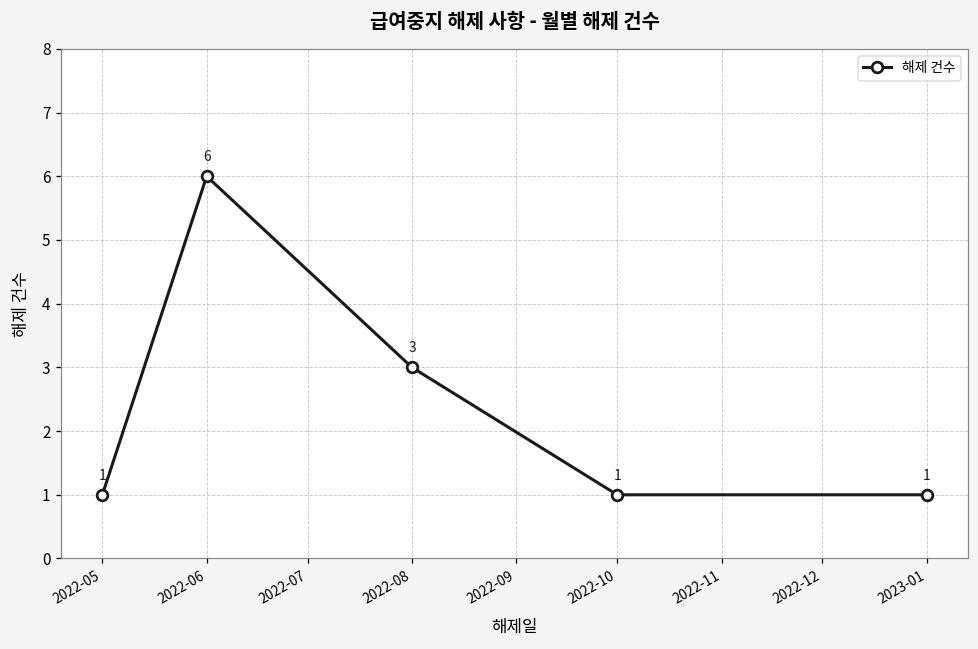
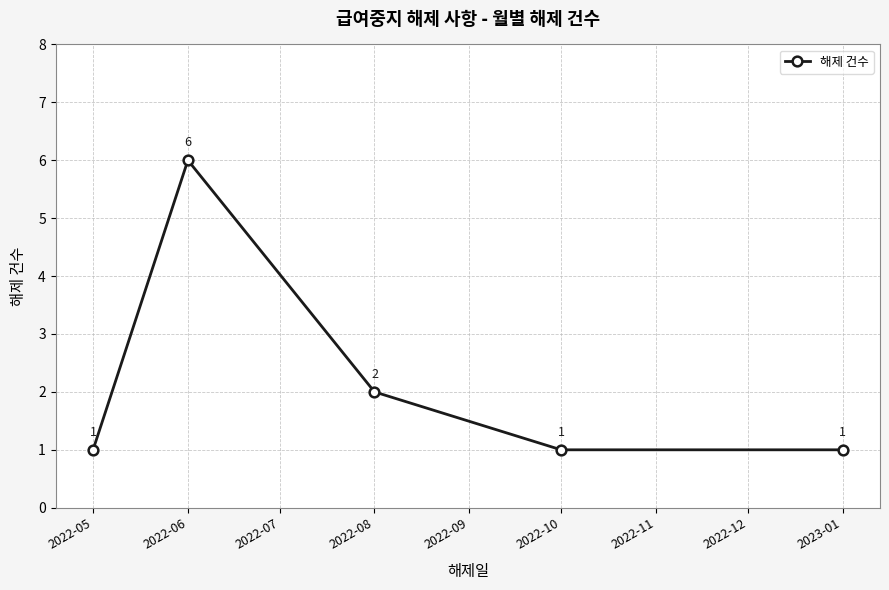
  {
    "2022-05": 1,
    "2022-06": 6,
-   "2022-08": 3,
+   "2022-08": 2,
    "2022-10": 1,
    "2023-01": 1
  }
